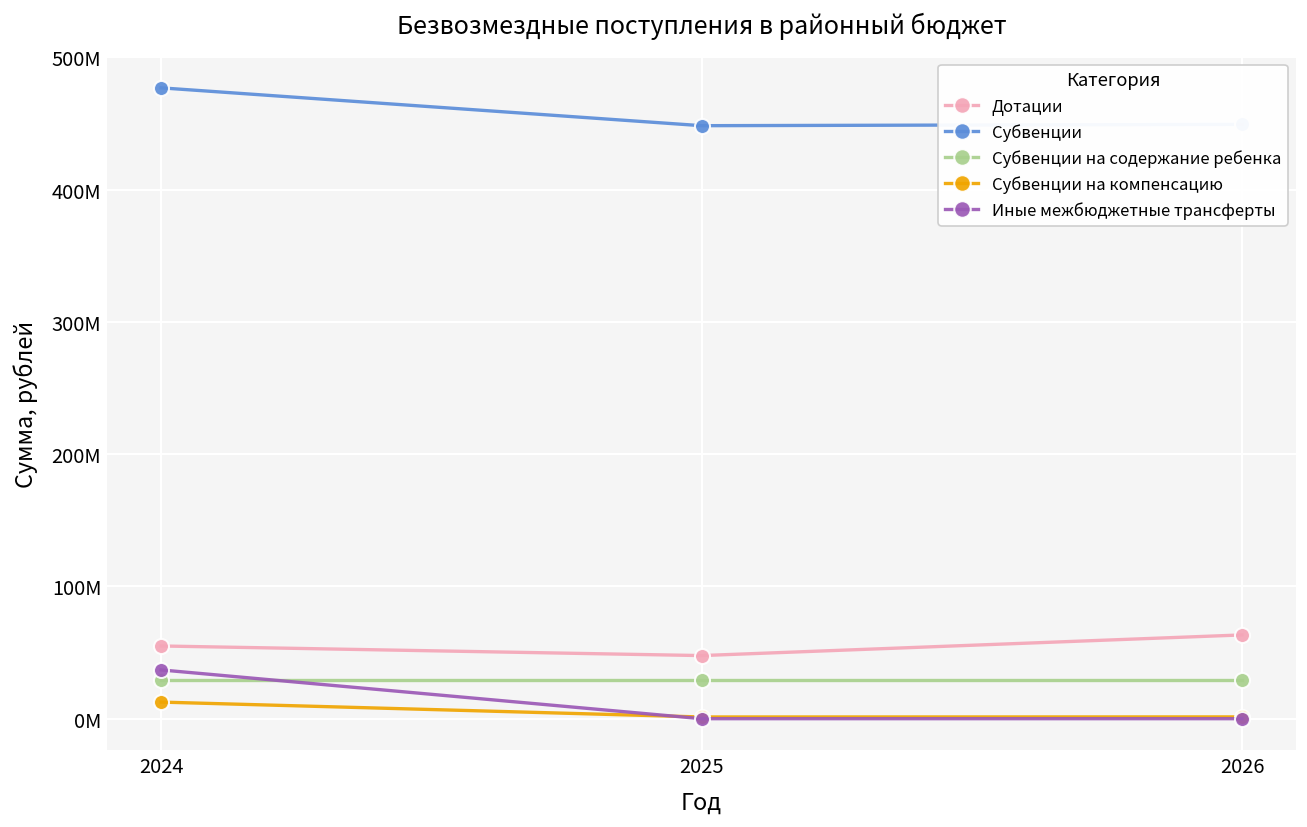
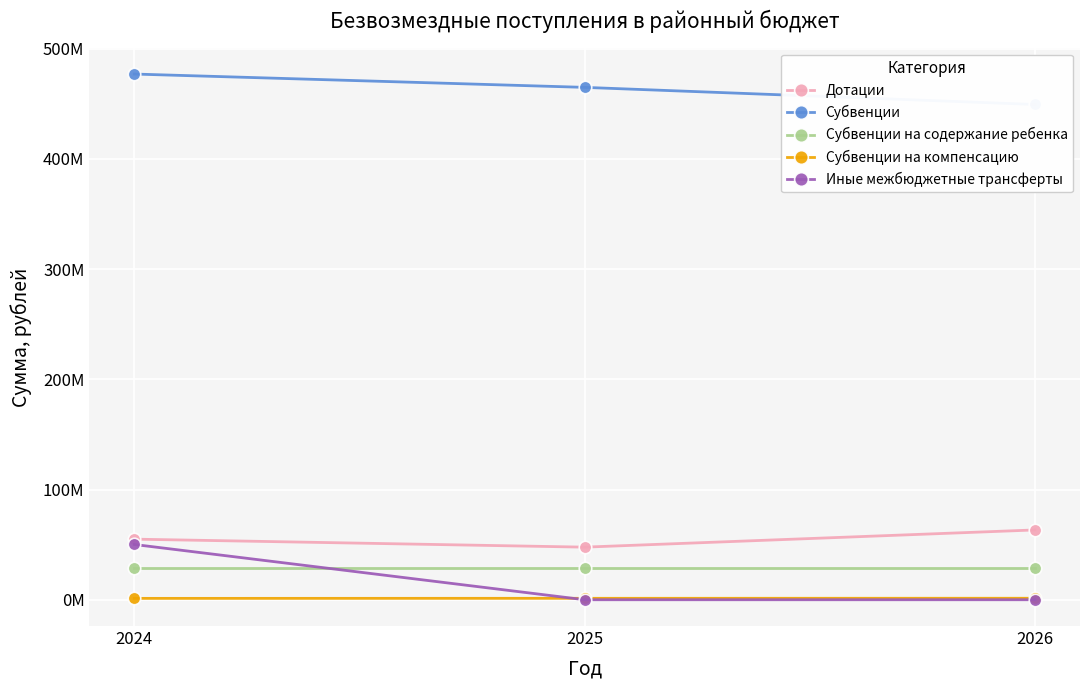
  {
    "Дотации": {
      "2024": 55000000,
      "2025": 48000000,
      "2026": 63000000
    },
    "Субвенции": {
      "2024": 477000000,
-     "2025": 448000000
+     "2025": 465000000
    },
    "Субвенции на содержание ребенка": {
      "2024": 29000000,
      "2025": 29000000,
      "2026": 29000000
    },
    "Субвенции на компенсацию": {
-     "2024": 13000000
+     "2024": 1000000
    },
    "Иные межбюджетные трансферты": {
-     "2024": 37000000
+     "2024": 50000000
    }
  }
